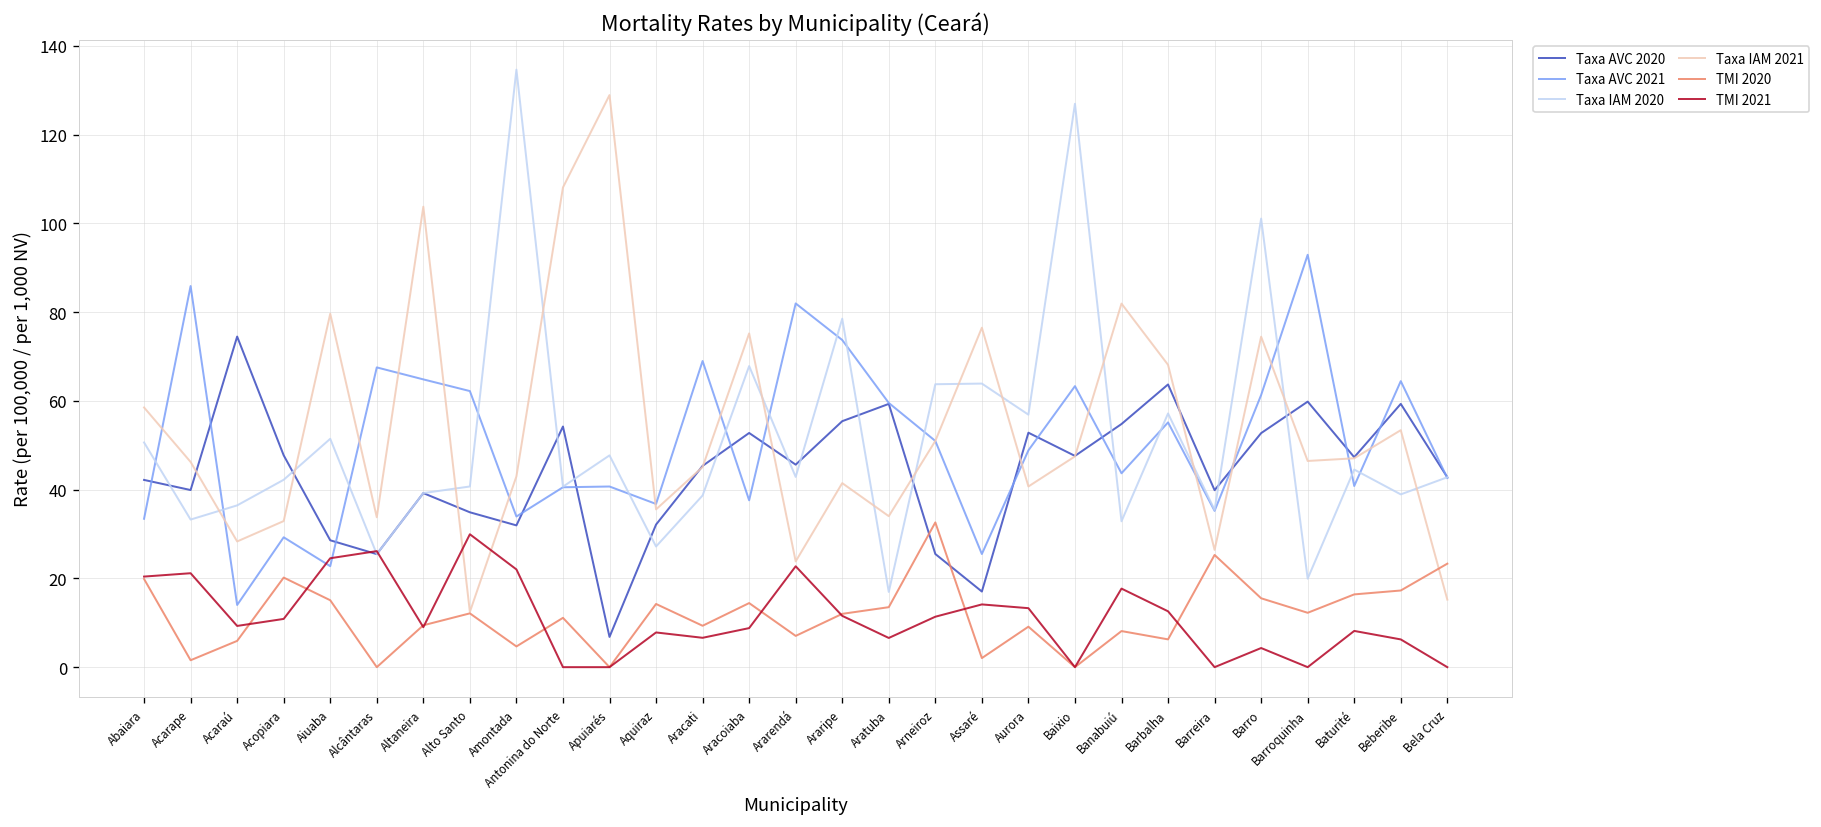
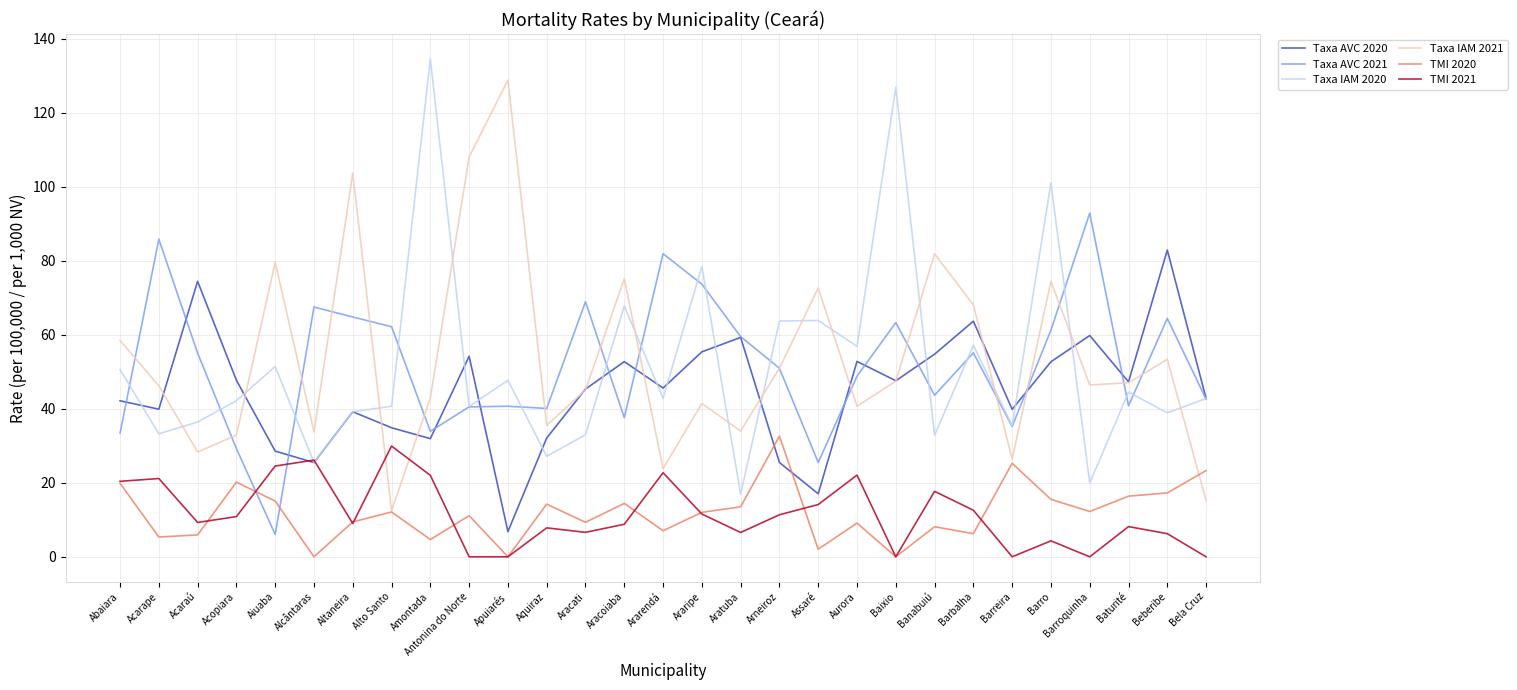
  {
    "Taxa AVC 2020": {
      "Abaiara": 42,
      "Acarape": 40,
      "Acaraú": 74,
      "Acopiara": 48,
      "Aiuaba": 29,
      "Alto Santo": 35,
      "Amontada": 32,
      "Antonina do Norte": 54,
      "Apuiarés": 7,
      "Aquiraz": 32,
      "Aracoiaba": 53,
      "Ararendá": 46,
      "Araripe": 55,
      "Arneiroz": 25,
      "Assaré": 17,
      "Aurora": 53,
      "Banabuiú": 55,
      "Barbalha": 64,
      "Barreira": 40,
      "Barro": 53,
      "Barroquinha": 60,
-     "Beberibe": 59
+     "Beberibe": 83
    },
    "Taxa AVC 2021": {
      "Abaiara": 33,
      "Acarape": 86,
-     "Acaraú": 14,
+     "Acaraú": 55,
      "Acopiara": 29,
-     "Aiuaba": 23,
+     "Aiuaba": 6,
      "Alcântaras": 68,
      "Altaneira": 65,
      "Alto Santo": 62,
      "Amontada": 34,
      "Apuiarés": 41,
-     "Aquiraz": 37,
+     "Aquiraz": 40,
      "Aracati": 69,
      "Aracoiaba": 38,
      "Ararendá": 82,
      "Araripe": 74,
      "Assaré": 25,
      "Aurora": 49,
      "Baixio": 63,
      "Banabuiú": 44,
      "Barbalha": 55,
      "Barro": 61,
      "Barroquinha": 93,
      "Baturité": 41,
      "Beberibe": 64
    },
    "Taxa IAM 2020": {
      "Abaiara": 51,
      "Acarape": 33,
      "Acaraú": 36,
      "Acopiara": 42,
      "Aiuaba": 51,
      "Alto Santo": 41,
      "Amontada": 135,
      "Apuiarés": 48,
      "Aquiraz": 27,
-     "Aracati": 39,
+     "Aracati": 33,
      "Aracoiaba": 68,
      "Ararendá": 43,
      "Araripe": 79,
      "Aratuba": 17,
      "Arneiroz": 64,
      "Assaré": 64,
      "Aurora": 57,
      "Baixio": 127,
      "Banabuiú": 33,
      "Barbalha": 57,
      "Barro": 101,
      "Barroquinha": 20,
      "Baturité": 45,
      "Beberibe": 39
    },
    "Taxa IAM 2021": {
      "Abaiara": 59,
      "Acarape": 46,
      "Acaraú": 28,
      "Acopiara": 33,
      "Aiuaba": 80,
      "Alcântaras": 34,
      "Altaneira": 104,
      "Amontada": 43,
      "Antonina do Norte": 108,
      "Apuiarés": 129,
      "Aquiraz": 36,
      "Aracoiaba": 75,
      "Ararendá": 24,
      "Araripe": 41,
      "Aratuba": 34,
-     "Assaré": 76,
+     "Assaré": 73,
      "Aurora": 41,
      "Banabuiú": 82,
      "Barbalha": 68,
      "Barreira": 26,
      "Barro": 74,
      "Barroquinha": 46,
      "Beberibe": 53,
      "Bela Cruz": 15
    },
    "TMI 2020": {
-     "Acarape": 2,
+     "Acarape": 5,
      "Acaraú": 6,
      "Acopiara": 20,
      "Aiuaba": 15,
      "Alcântaras": 0,
      "Amontada": 5,
      "Antonina do Norte": 11,
      "Aquiraz": 14,
      "Aracati": 9,
      "Aracoiaba": 14,
      "Ararendá": 7,
      "Aratuba": 14,
      "Arneiroz": 33,
      "Assaré": 2,
      "Aurora": 9,
      "Banabuiú": 8,
      "Barbalha": 6,
      "Barreira": 25,
      "Barro": 16,
      "Barroquinha": 12,
      "Baturité": 16,
      "Beberibe": 17,
      "Bela Cruz": 23
    },
    "TMI 2021": {
      "Acarape": 21,
      "Acaraú": 9,
      "Acopiara": 11,
      "Aiuaba": 25,
      "Alto Santo": 30,
      "Amontada": 22,
      "Antonina do Norte": 0,
      "Aquiraz": 8,
      "Aracati": 7,
      "Aracoiaba": 9,
      "Ararendá": 23,
      "Aratuba": 7,
      "Arneiroz": 11,
      "Assaré": 14,
-     "Aurora": 13,
+     "Aurora": 22,
      "Banabuiú": 18,
      "Barbalha": 13,
      "Barreira": 0,
      "Barro": 4,
      "Barroquinha": 0,
      "Baturité": 8,
      "Beberibe": 6,
      "Bela Cruz": 0
    }
  }
